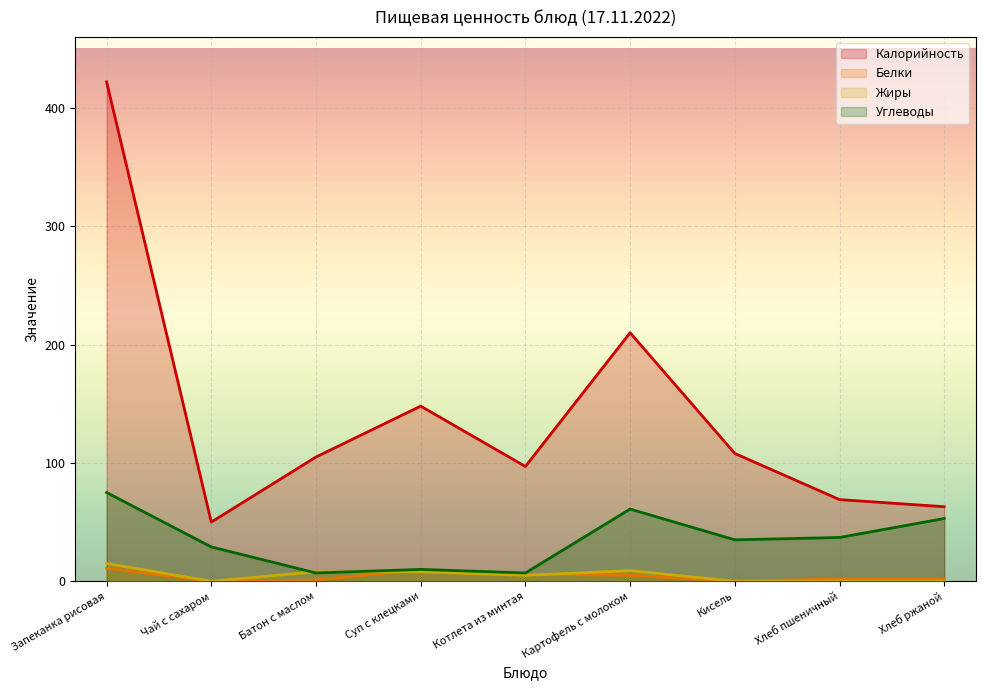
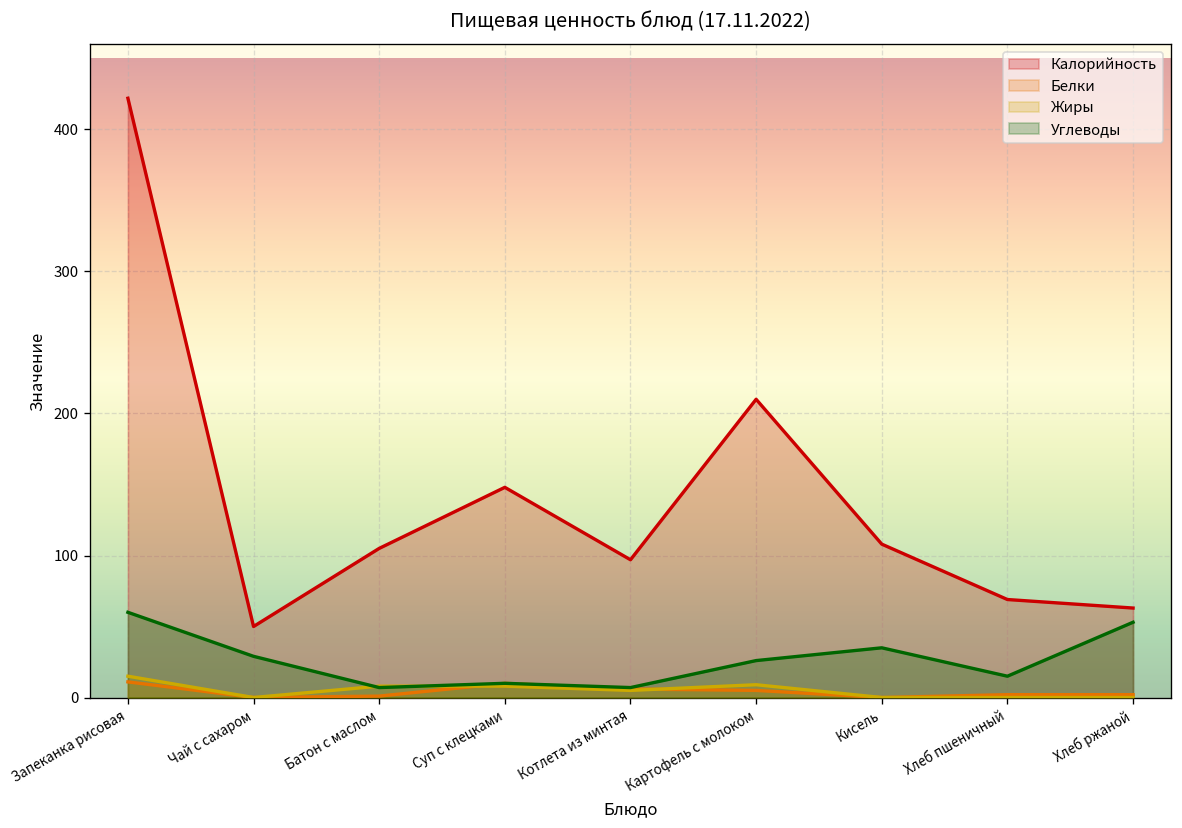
  {
    "Углеводы": {
-     "Запеканка рисовая": 75,
+     "Запеканка рисовая": 60,
      "Чай с сахаром": 29,
-     "Картофель с молоком": 61,
+     "Картофель с молоком": 26,
      "Кисель": 35,
-     "Хлеб пшеничный": 37,
+     "Хлеб пшеничный": 15,
      "Хлеб ржаной": 53
    }
  }
